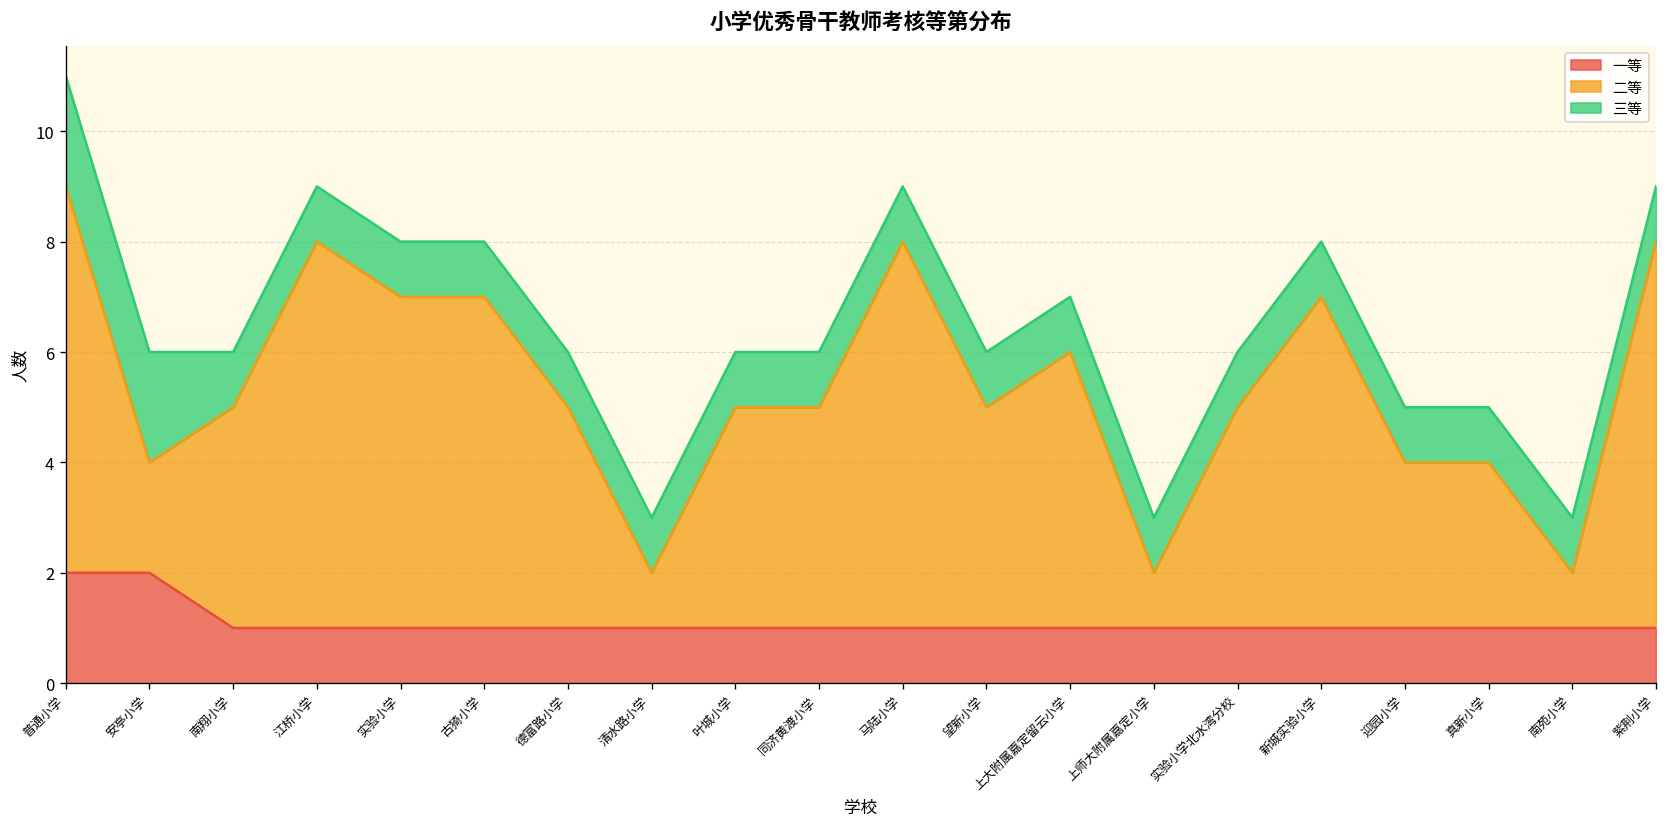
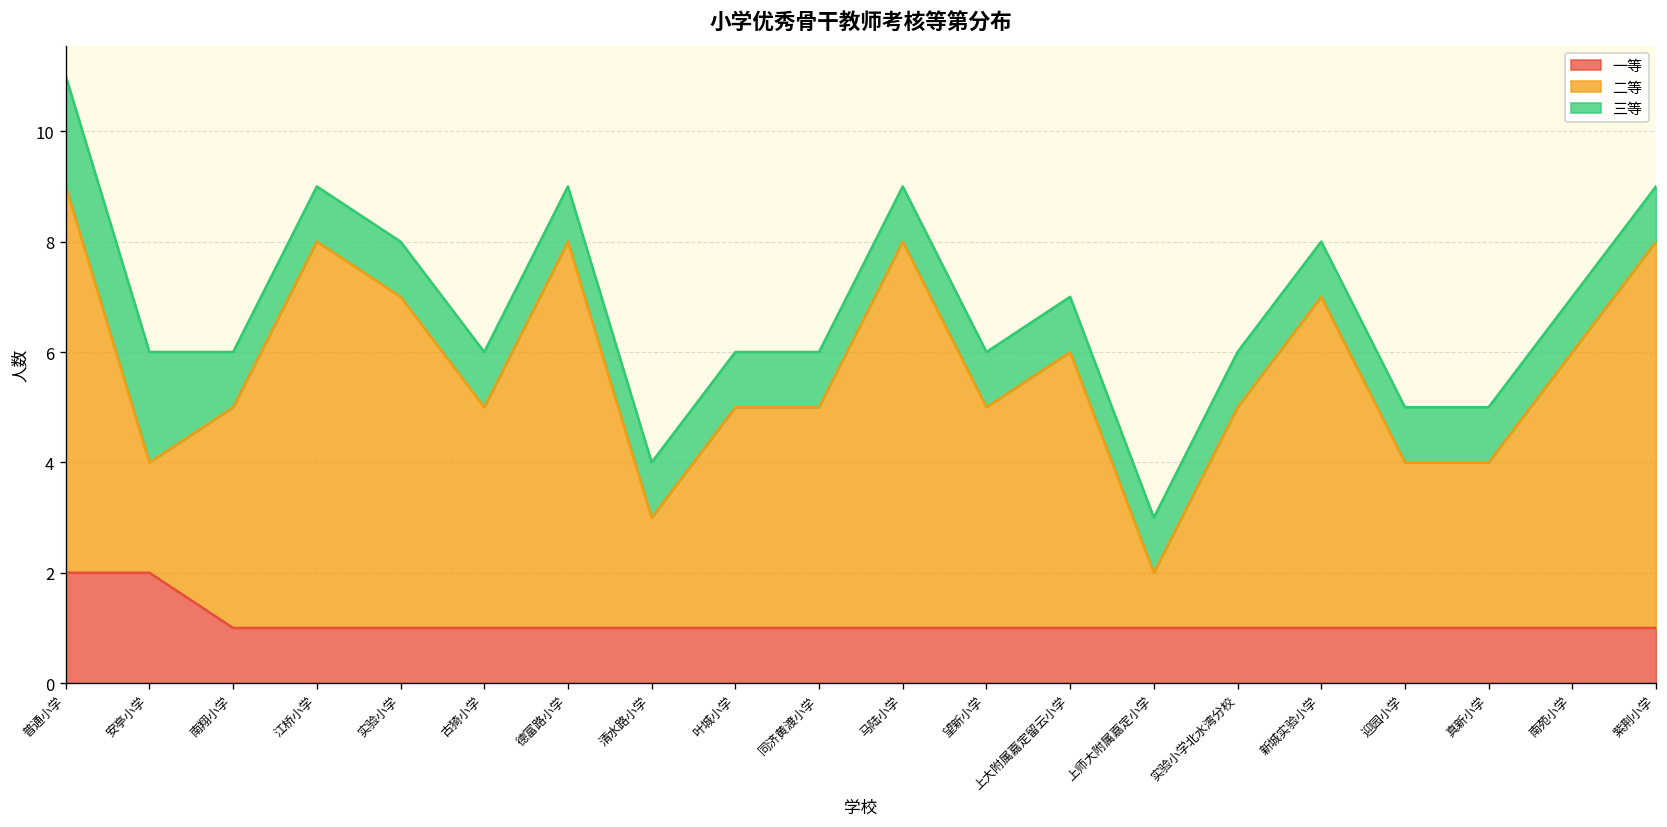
  {
    "一等": {
      "普通小学": 2,
      "安亭小学": 2,
      "南翔小学": 1,
      "江桥小学": 1,
      "实验小学": 1,
      "古猗小学": 1,
      "德富路小学": 1,
      "清水路小学": 1,
      "叶城小学": 1,
      "同济黄渡小学": 1,
      "马陆小学": 1,
      "望新小学": 1,
      "上大附属嘉定留云小学": 1,
      "上师大附属嘉定小学": 1,
      "实验小学北水湾分校": 1,
      "新城实验小学": 1,
      "迎园小学": 1,
      "真新小学": 1,
      "南苑小学": 1,
      "紫荆小学": 1
    },
    "二等": {
      "普通小学": 7,
      "安亭小学": 2,
      "南翔小学": 4,
      "江桥小学": 7,
      "实验小学": 6,
-     "古猗小学": 6,
-     "德富路小学": 4,
-     "清水路小学": 1,
+     "古猗小学": 4,
+     "德富路小学": 7,
+     "清水路小学": 2,
      "叶城小学": 4,
      "同济黄渡小学": 4,
      "马陆小学": 7,
      "望新小学": 4,
      "上大附属嘉定留云小学": 5,
      "上师大附属嘉定小学": 1,
      "实验小学北水湾分校": 4,
      "新城实验小学": 6,
      "迎园小学": 3,
      "真新小学": 3,
-     "南苑小学": 1,
+     "南苑小学": 5,
      "紫荆小学": 7
    },
    "三等": {
      "普通小学": 2,
      "安亭小学": 2,
      "南翔小学": 1,
      "江桥小学": 1,
      "实验小学": 1,
      "古猗小学": 1,
      "德富路小学": 1,
      "清水路小学": 1,
      "叶城小学": 1,
      "同济黄渡小学": 1,
      "马陆小学": 1,
      "望新小学": 1,
      "上大附属嘉定留云小学": 1,
      "上师大附属嘉定小学": 1,
      "实验小学北水湾分校": 1,
      "新城实验小学": 1,
      "迎园小学": 1,
      "真新小学": 1,
      "南苑小学": 1,
      "紫荆小学": 1
    }
  }
